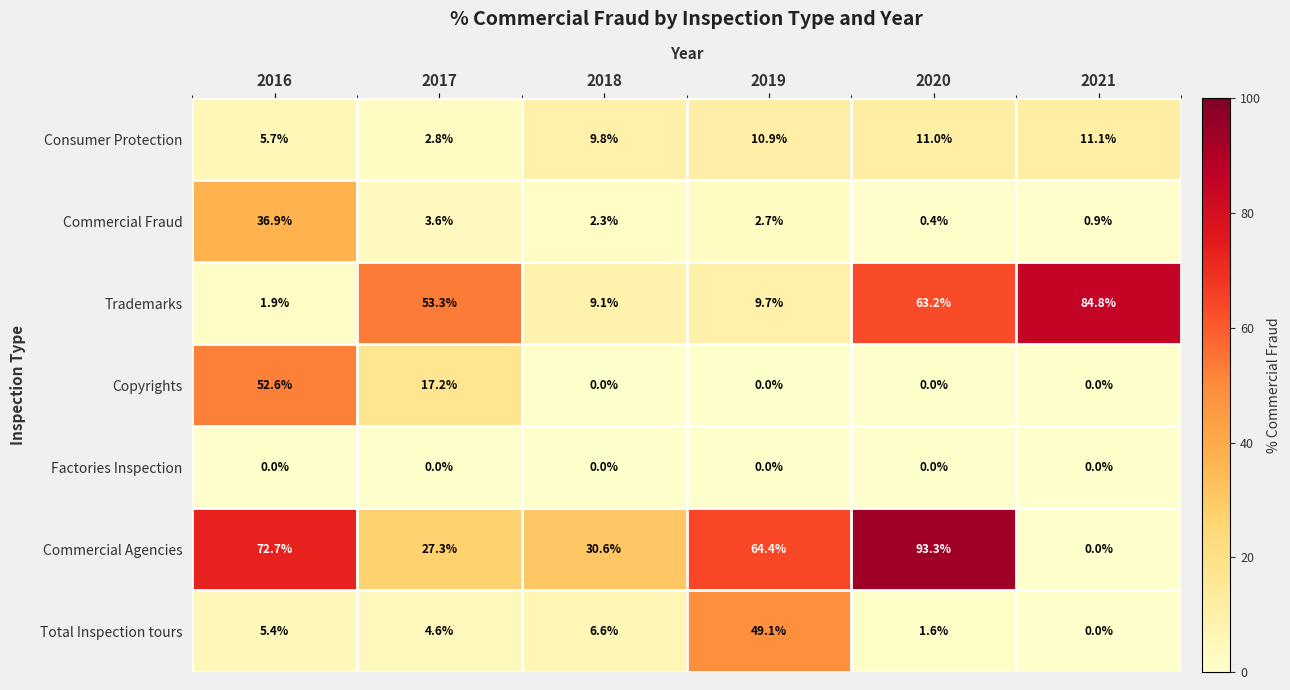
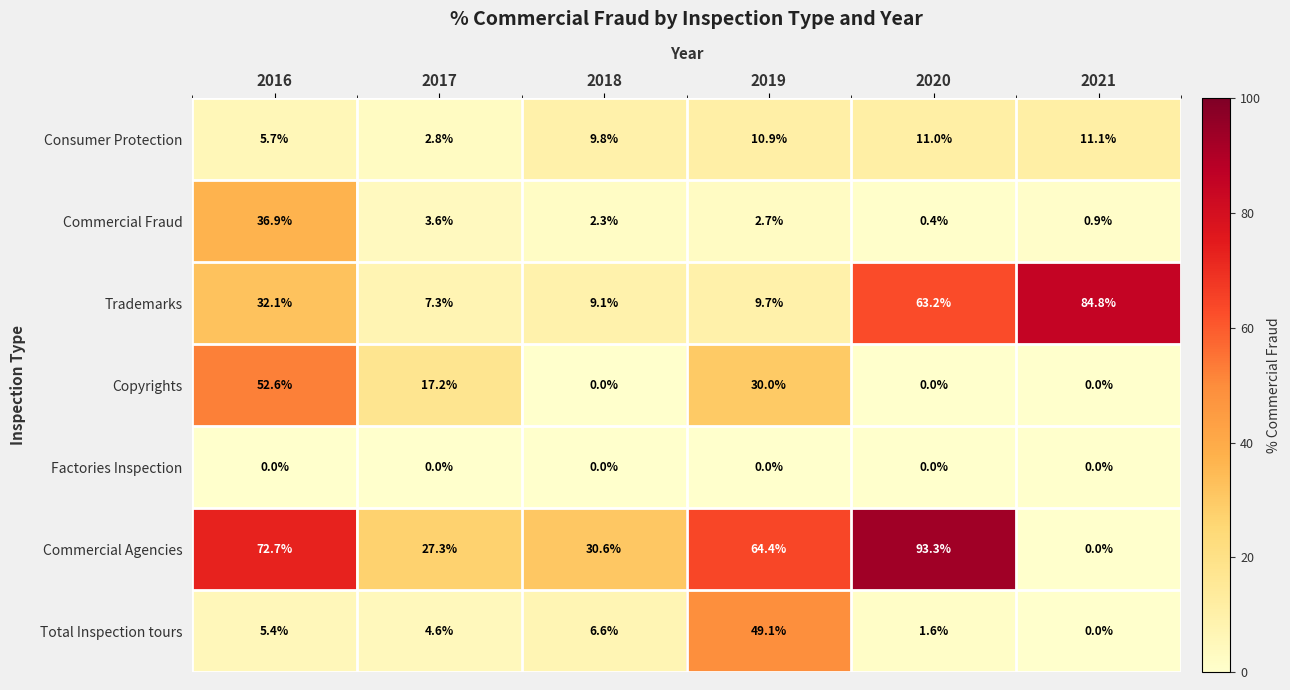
  {
    "Consumer Protection": {
      "2016": "5.7%",
      "2017": "2.8%",
      "2018": "9.8%",
      "2019": "10.9%",
      "2020": "11.0%",
      "2021": "11.1%"
    },
    "Commercial Fraud": {
      "2016": "36.9%",
      "2017": "3.6%",
      "2018": "2.3%",
      "2019": "2.7%",
      "2020": "0.4%",
      "2021": "0.9%"
    },
    "Trademarks": {
-     "2016": "1.9%",
-     "2017": "53.3%",
+     "2016": "32.1%",
+     "2017": "7.3%",
      "2018": "9.1%",
      "2019": "9.7%",
      "2020": "63.2%",
      "2021": "84.8%"
    },
    "Copyrights": {
      "2016": "52.6%",
      "2017": "17.2%",
      "2018": "0.0%",
-     "2019": "0.0%",
+     "2019": "30.0%",
      "2020": "0.0%",
      "2021": "0.0%"
    },
    "Factories Inspection": {
      "2016": "0.0%",
      "2017": "0.0%",
      "2018": "0.0%",
      "2019": "0.0%",
      "2020": "0.0%",
      "2021": "0.0%"
    },
    "Commercial Agencies": {
      "2016": "72.7%",
      "2017": "27.3%",
      "2018": "30.6%",
      "2019": "64.4%",
      "2020": "93.3%",
      "2021": "0.0%"
    },
    "Total Inspection tours": {
      "2016": "5.4%",
      "2017": "4.6%",
      "2018": "6.6%",
      "2019": "49.1%",
      "2020": "1.6%",
      "2021": "0.0%"
    }
  }
